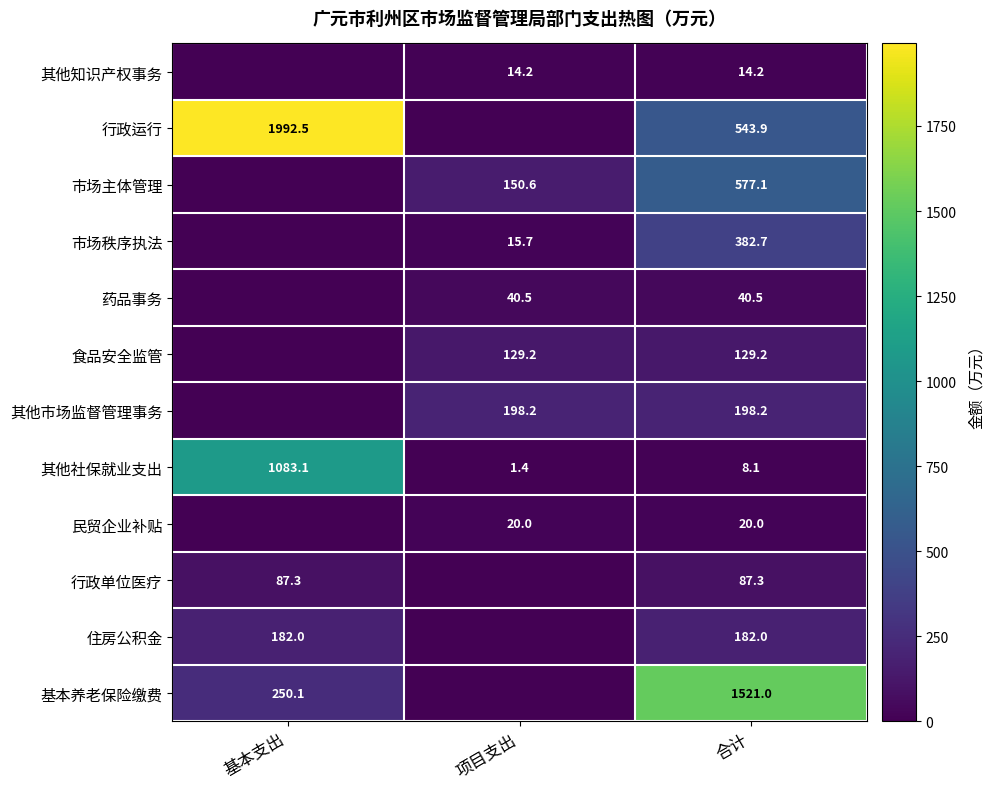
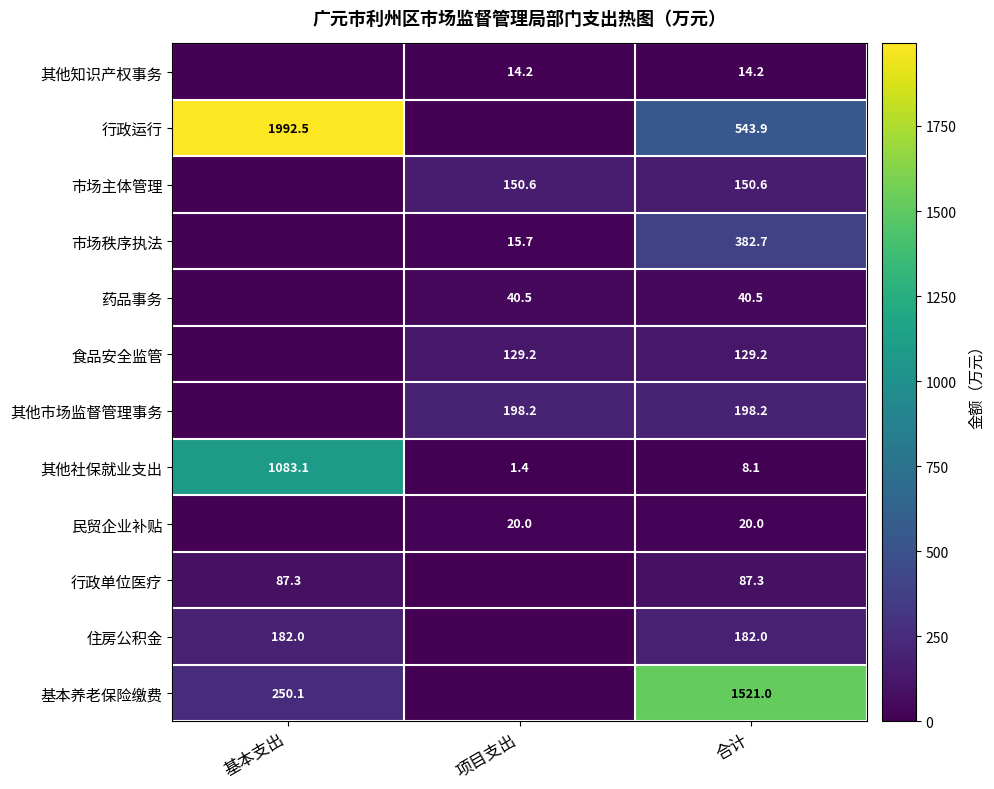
  {
    "其他知识产权事务": {
      "项目支出": 14.2,
      "合计": 14.2
    },
    "行政运行": {
      "基本支出": 1992.5,
      "合计": 543.9
    },
    "市场主体管理": {
      "项目支出": 150.6,
-     "合计": 577.1
+     "合计": 150.6
    },
    "市场秩序执法": {
      "项目支出": 15.7,
      "合计": 382.7
    },
    "药品事务": {
      "项目支出": 40.5,
      "合计": 40.5
    },
    "食品安全监管": {
      "项目支出": 129.2,
      "合计": 129.2
    },
    "其他市场监督管理事务": {
      "项目支出": 198.2,
      "合计": 198.2
    },
    "其他社保就业支出": {
      "基本支出": 1083.1,
      "项目支出": 1.4,
      "合计": 8.1
    },
    "民贸企业补贴": {
      "项目支出": 20.0,
      "合计": 20.0
    },
    "行政单位医疗": {
      "基本支出": 87.3,
      "合计": 87.3
    },
    "住房公积金": {
      "基本支出": 182.0,
      "合计": 182.0
    },
    "基本养老保险缴费": {
      "基本支出": 250.1,
      "合计": 1521.0
    }
  }
